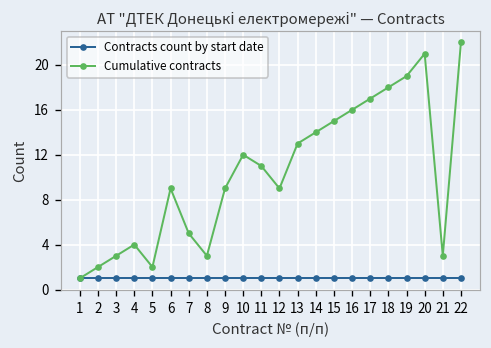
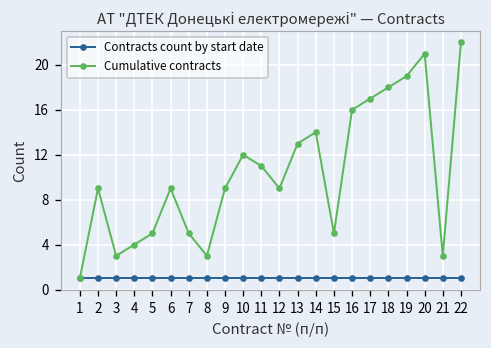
  {
    "Contracts count by start date": {
      "2": 1,
      "3": 1,
      "4": 1,
      "5": 1,
      "6": 1,
      "7": 1,
      "8": 1,
      "9": 1,
      "10": 1,
      "11": 1,
      "12": 1,
      "13": 1,
      "14": 1,
      "15": 1,
      "16": 1,
      "17": 1,
      "18": 1,
      "19": 1,
      "20": 1,
      "21": 1,
      "22": 1
    },
    "Cumulative contracts": {
-     "2": 2,
+     "2": 9,
      "3": 3,
      "4": 4,
-     "5": 2,
+     "5": 5,
      "6": 9,
      "7": 5,
      "8": 3,
      "9": 9,
      "10": 12,
      "11": 11,
      "12": 9,
      "13": 13,
      "14": 14,
-     "15": 15,
+     "15": 5,
      "16": 16,
      "17": 17,
      "18": 18,
      "19": 19,
      "20": 21,
      "21": 3,
      "22": 22
    }
  }
